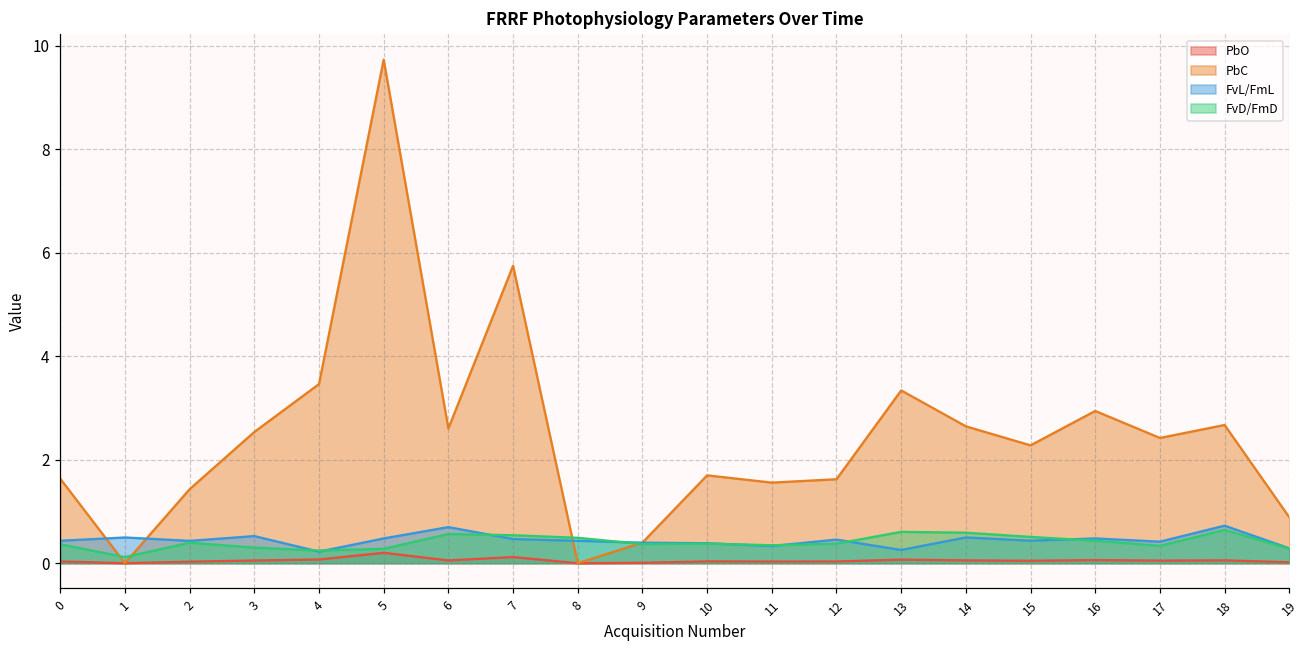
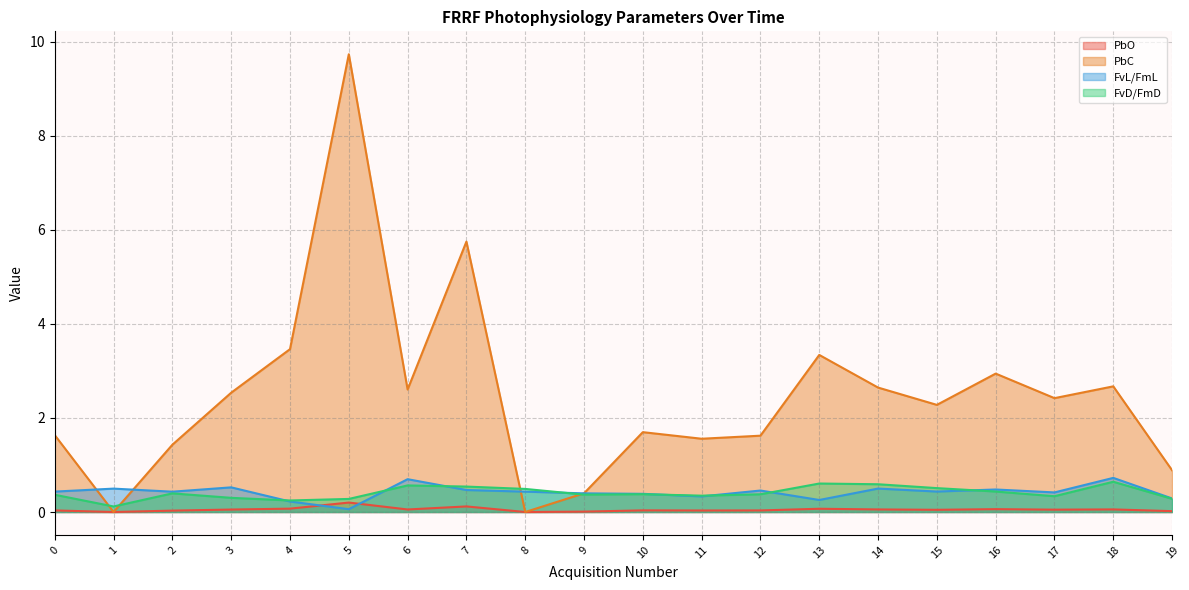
  {
    "FvL/FmL": {
      "0": 0.4,
      "1": 0.5,
      "3": 0.5,
-     "5": 0.5,
+     "5": 0.1,
      "6": 0.7,
      "7": 0.5,
      "8": 0.4,
      "12": 0.5,
      "13": 0.3,
      "14": 0.5,
      "15": 0.4,
      "17": 0.4,
      "18": 0.7
    },
    "FvD/FmD": {
      "0": 0.4,
      "1": 0.1,
      "3": 0.3,
      "5": 0.3,
      "6": 0.6,
      "7": 0.5,
      "8": 0.5,
      "12": 0.4,
      "13": 0.6,
      "14": 0.6,
      "15": 0.5,
      "17": 0.3,
      "18": 0.6
    }
  }
